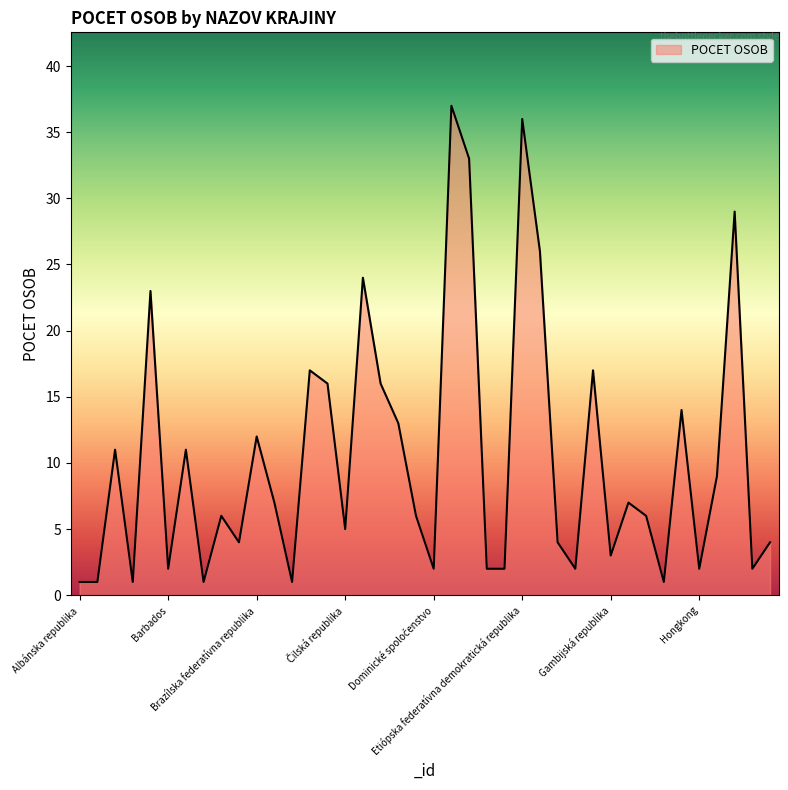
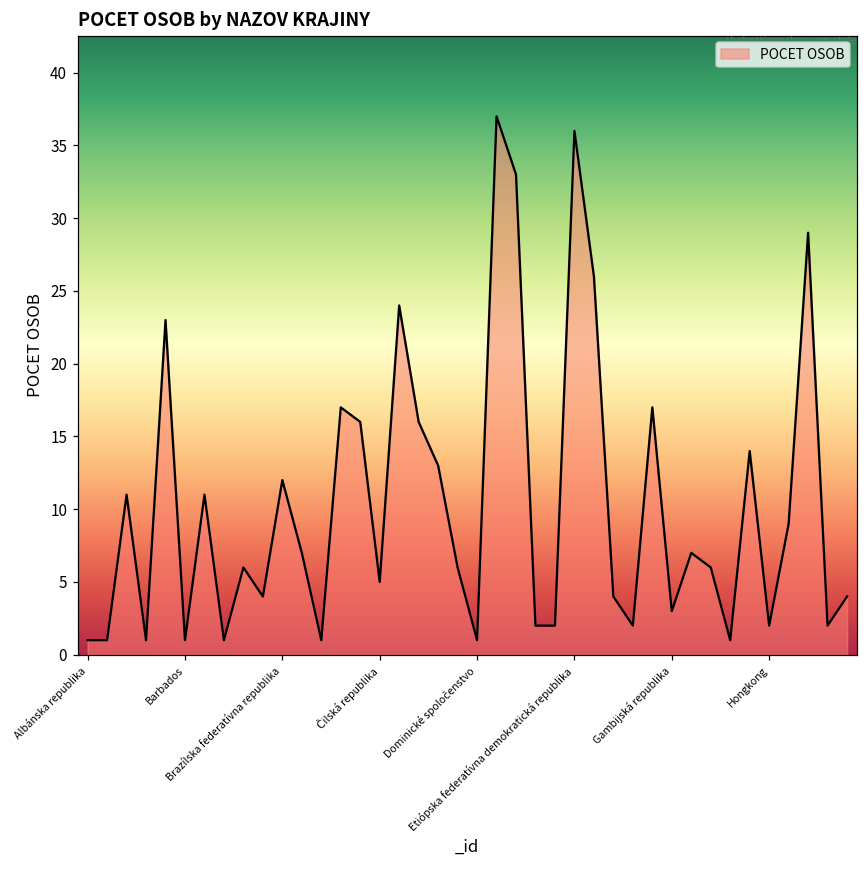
  {
    "Albánska republika": 1,
-   "Barbados": 2,
+   "Barbados": 1,
    "Brazílska federatívna republika": 12,
    "Čilská republika": 5,
-   "Dominické spoločenstvo": 2,
+   "Dominické spoločenstvo": 1,
    "Etiópska federatívna demokratická republika": 36,
    "Gambijská republika": 3,
    "Hongkong": 2
  }
